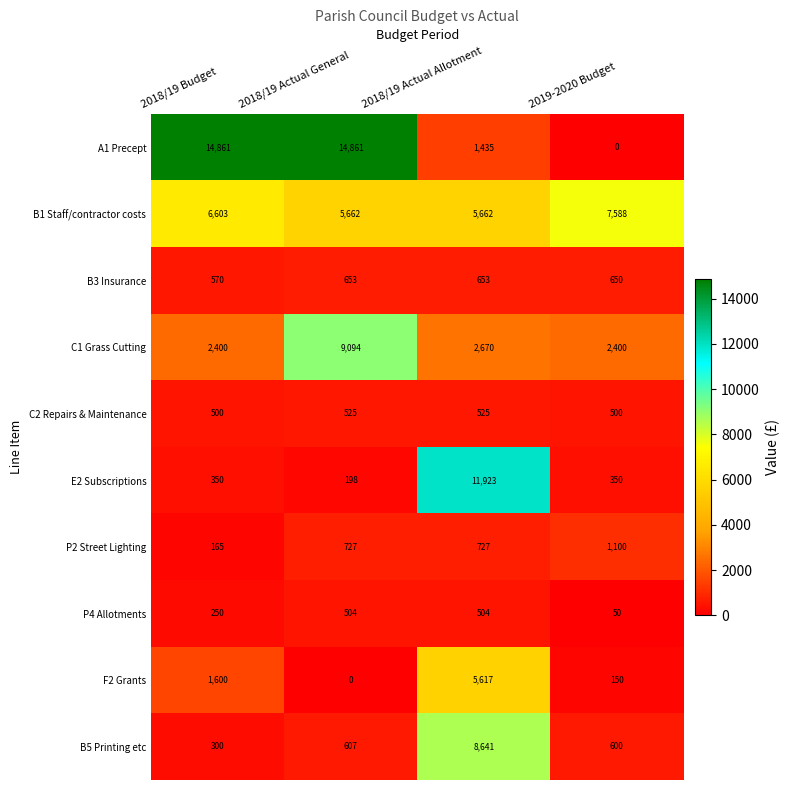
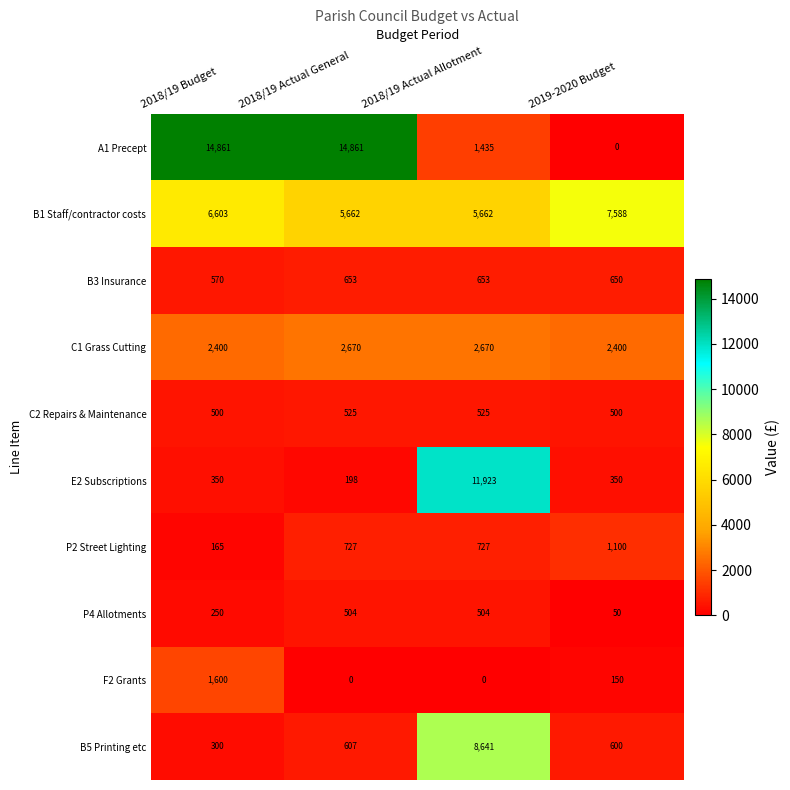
  {
    "A1 Precept": {
      "2018/19 Budget": "14,861",
      "2018/19 Actual General": "14,861",
      "2018/19 Actual Allotment": "1,435",
      "2019-2020 Budget": "0"
    },
    "B1 Staff/contractor costs": {
      "2018/19 Budget": "6,603",
      "2018/19 Actual General": "5,662",
      "2018/19 Actual Allotment": "5,662",
      "2019-2020 Budget": "7,588"
    },
    "B3 Insurance": {
      "2018/19 Budget": "570",
      "2018/19 Actual General": "653",
      "2018/19 Actual Allotment": "653",
      "2019-2020 Budget": "650"
    },
    "C1 Grass Cutting": {
      "2018/19 Budget": "2,400",
-     "2018/19 Actual General": "9,094",
+     "2018/19 Actual General": "2,670",
      "2018/19 Actual Allotment": "2,670",
      "2019-2020 Budget": "2,400"
    },
    "C2 Repairs & Maintenance": {
      "2018/19 Budget": "500",
      "2018/19 Actual General": "525",
      "2018/19 Actual Allotment": "525",
      "2019-2020 Budget": "500"
    },
    "E2 Subscriptions": {
      "2018/19 Budget": "350",
      "2018/19 Actual General": "198",
      "2018/19 Actual Allotment": "11,923",
      "2019-2020 Budget": "350"
    },
    "P2 Street Lighting": {
      "2018/19 Budget": "165",
      "2018/19 Actual General": "727",
      "2018/19 Actual Allotment": "727",
      "2019-2020 Budget": "1,100"
    },
    "P4 Allotments": {
      "2018/19 Budget": "250",
      "2018/19 Actual General": "504",
      "2018/19 Actual Allotment": "504",
      "2019-2020 Budget": "50"
    },
    "F2 Grants": {
      "2018/19 Budget": "1,600",
      "2018/19 Actual General": "0",
-     "2018/19 Actual Allotment": "5,617",
+     "2018/19 Actual Allotment": "0",
      "2019-2020 Budget": "150"
    },
    "B5 Printing etc": {
      "2018/19 Budget": "300",
      "2018/19 Actual General": "607",
      "2018/19 Actual Allotment": "8,641",
      "2019-2020 Budget": "600"
    }
  }
